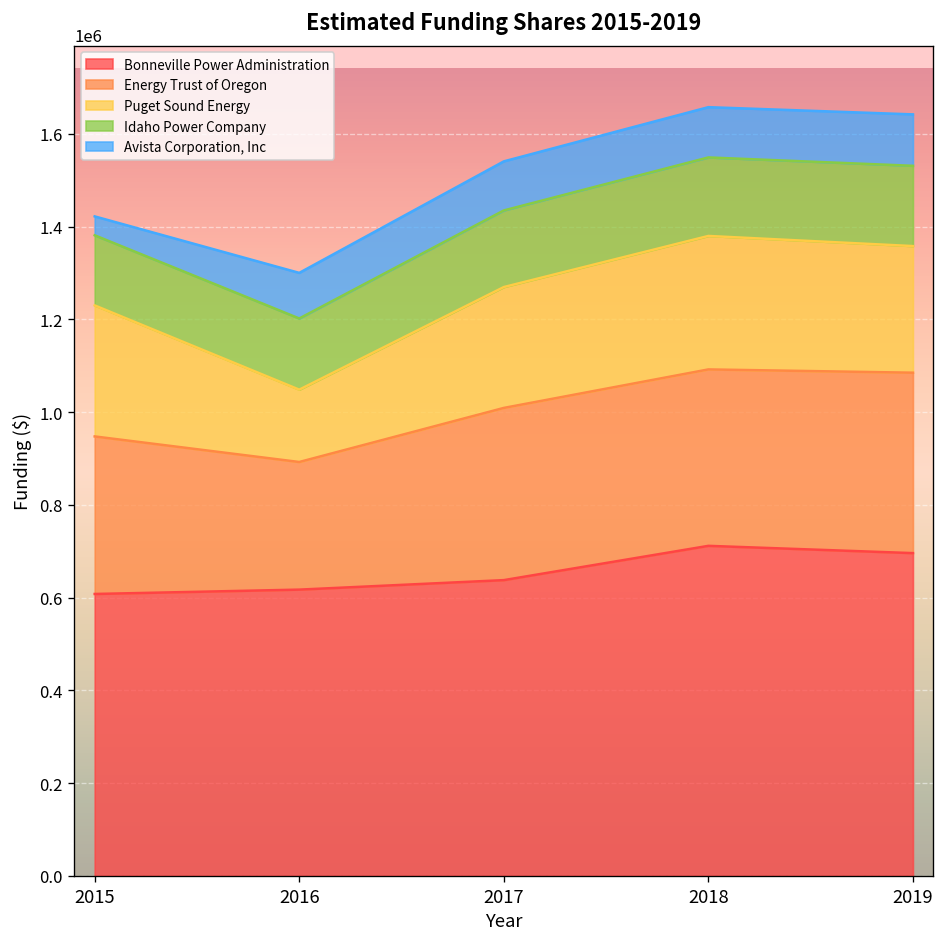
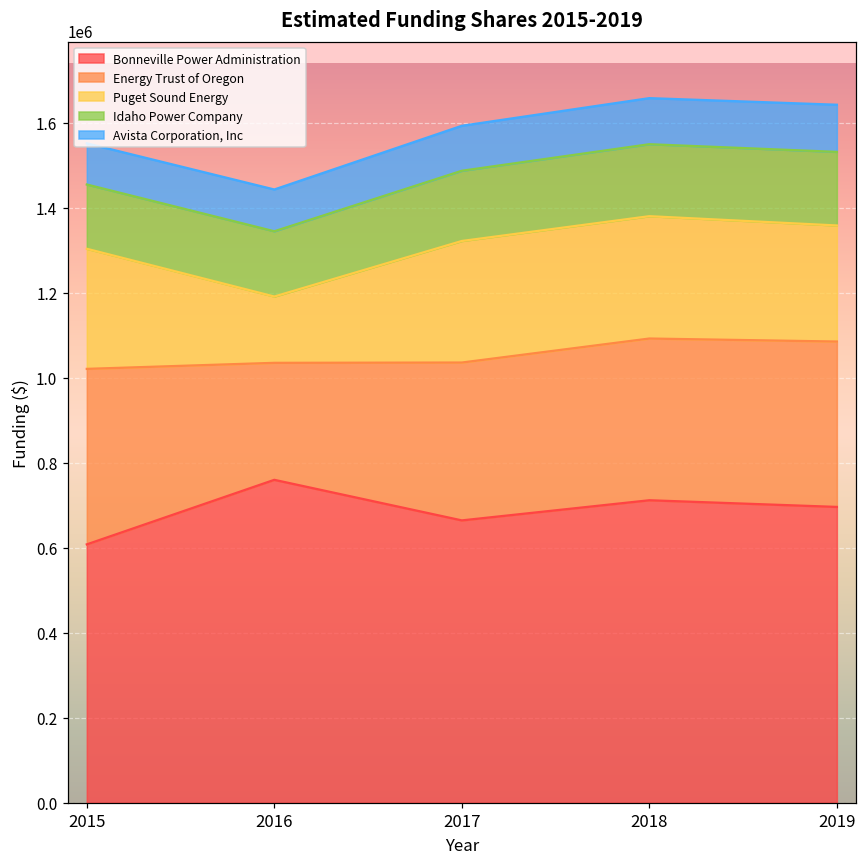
  {
    "Bonneville Power Administration": {
      "2015": 610000,
-     "2016": 620000,
-     "2017": 640000,
+     "2016": 760000,
+     "2017": 660000,
      "2018": 710000,
      "2019": 700000
    },
    "Energy Trust of Oregon": {
-     "2015": 340000,
+     "2015": 410000,
      "2016": 280000,
      "2017": 370000,
      "2018": 380000,
      "2019": 390000
    },
    "Puget Sound Energy": {
      "2015": 280000,
      "2016": 160000,
-     "2017": 260000,
+     "2017": 290000,
      "2018": 290000,
      "2019": 270000
    },
    "Idaho Power Company": {
      "2015": 150000,
      "2016": 150000,
      "2017": 170000,
      "2018": 170000,
      "2019": 170000
    },
    "Avista Corporation, Inc": {
-     "2015": 40000,
+     "2015": 100000,
      "2016": 100000,
      "2017": 110000,
      "2018": 110000,
      "2019": 110000
    }
  }
